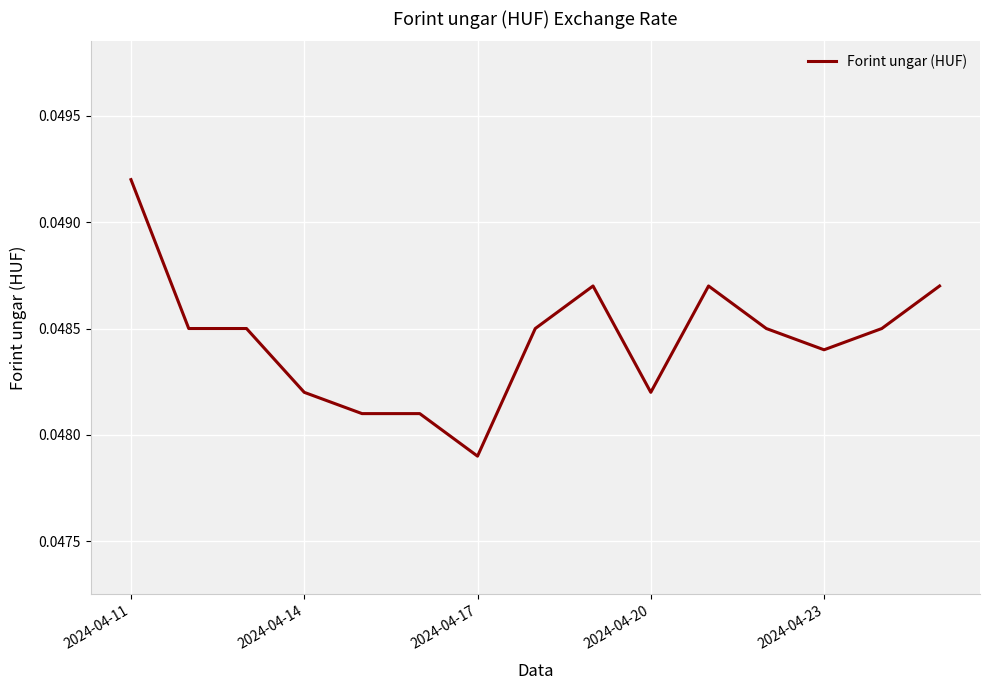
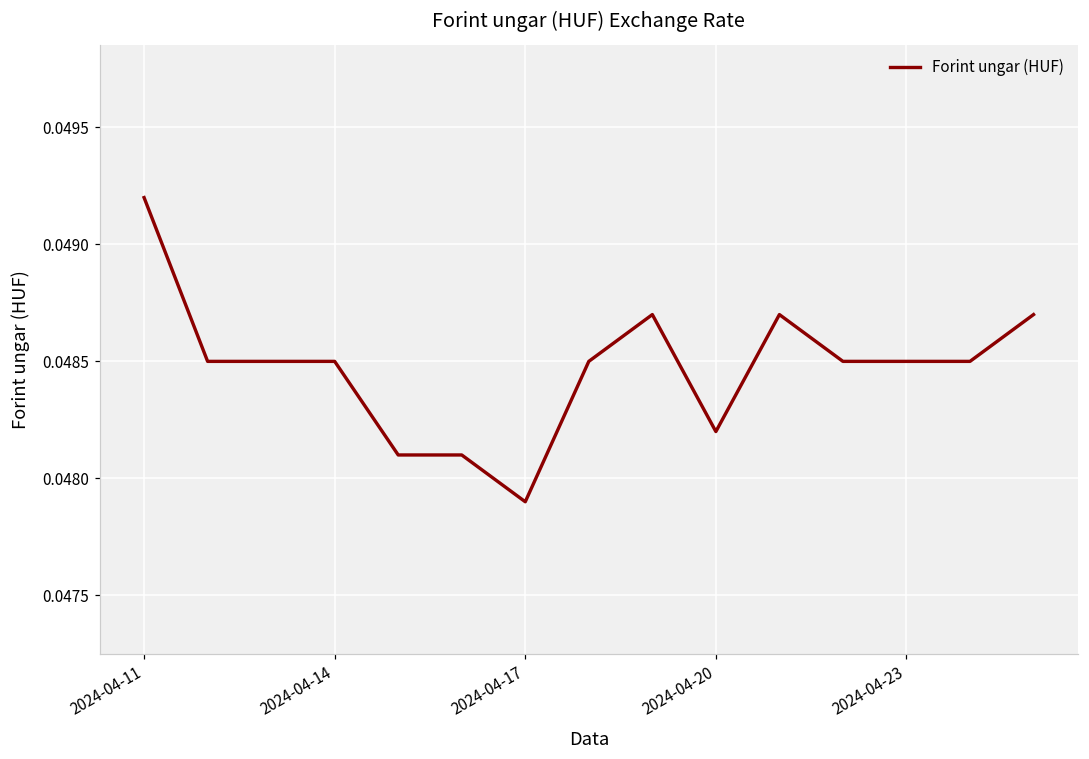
  {
    "2024-04-11": 0.0492,
-   "2024-04-14": 0.0482,
+   "2024-04-14": 0.0485,
    "2024-04-17": 0.0479,
    "2024-04-20": 0.0482,
-   "2024-04-23": 0.0484
+   "2024-04-23": 0.0485
  }
